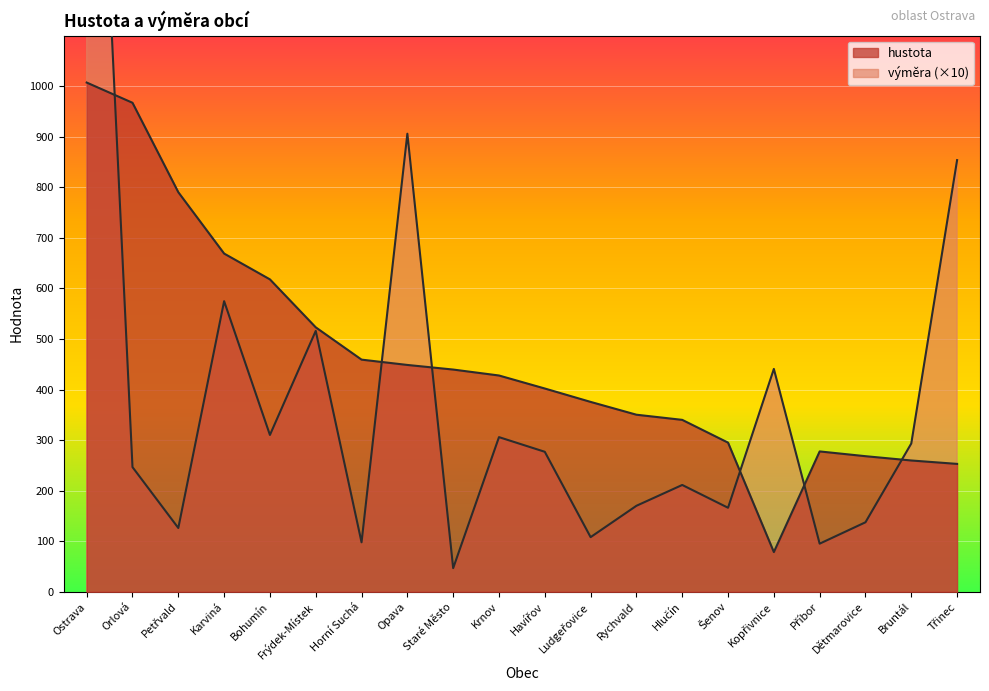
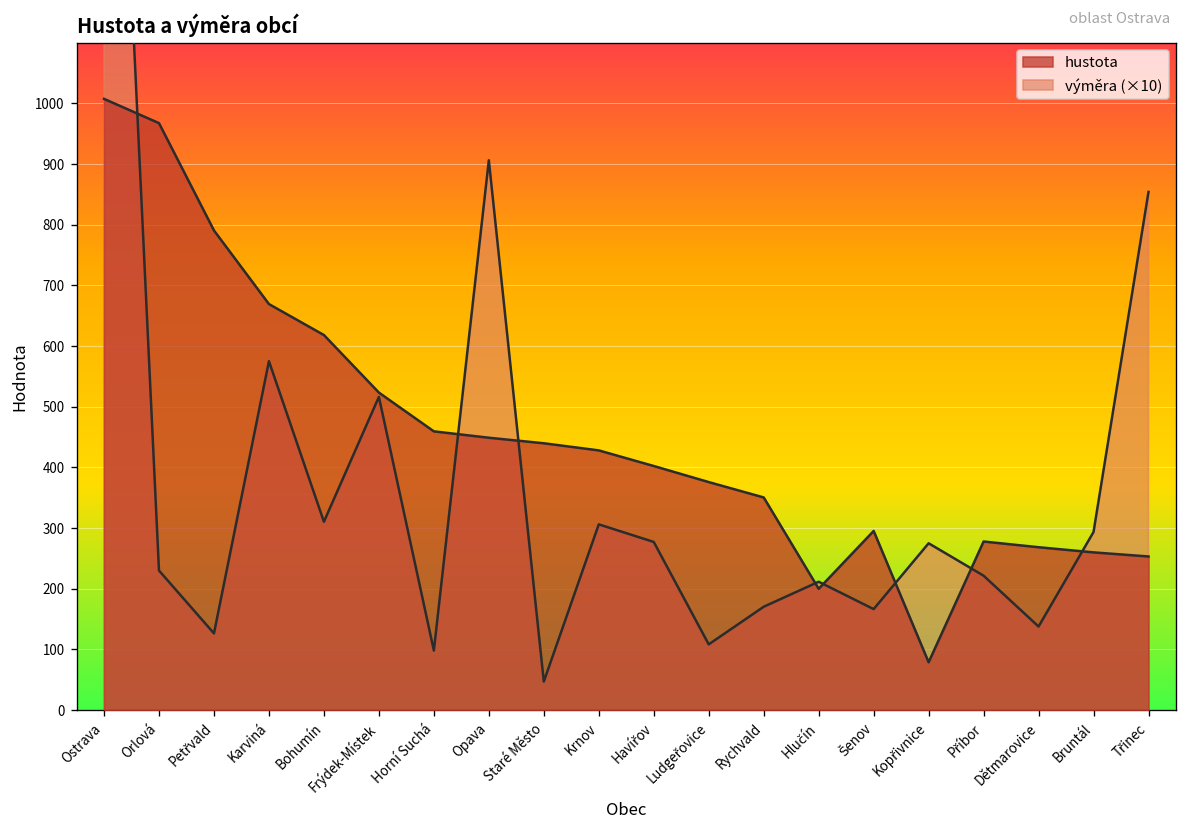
  {
    "hustota": {
      "Ostrava": 1010,
      "Orlová": 970,
      "Petřvald": 790,
      "Karviná": 670,
      "Bohumín": 620,
      "Frýdek-Místek": 520,
      "Horní Suchá": 460,
      "Opava": 450,
      "Staré Město": 440,
      "Krnov": 430,
      "Havířov": 400,
      "Ludgeřovice": 380,
      "Rychvald": 350,
-     "Hlučín": 340,
+     "Hlučín": 200,
      "Šenov": 300,
      "Kopřivnice": 80,
      "Příbor": 280,
      "Dětmarovice": 270,
      "Bruntál": 260,
      "Třinec": 250
    },
    "výměra (×10)": {
-     "Orlová": 250,
+     "Orlová": 230,
      "Petřvald": 130,
      "Karviná": 570,
      "Bohumín": 310,
      "Frýdek-Místek": 520,
      "Horní Suchá": 100,
      "Opava": 910,
      "Staré Město": 50,
      "Krnov": 310,
      "Havířov": 280,
      "Ludgeřovice": 110,
      "Rychvald": 170,
      "Hlučín": 210,
      "Šenov": 170,
-     "Kopřivnice": 440,
-     "Příbor": 100,
+     "Kopřivnice": 270,
+     "Příbor": 220,
      "Dětmarovice": 140,
      "Bruntál": 290,
      "Třinec": 850
    }
  }
